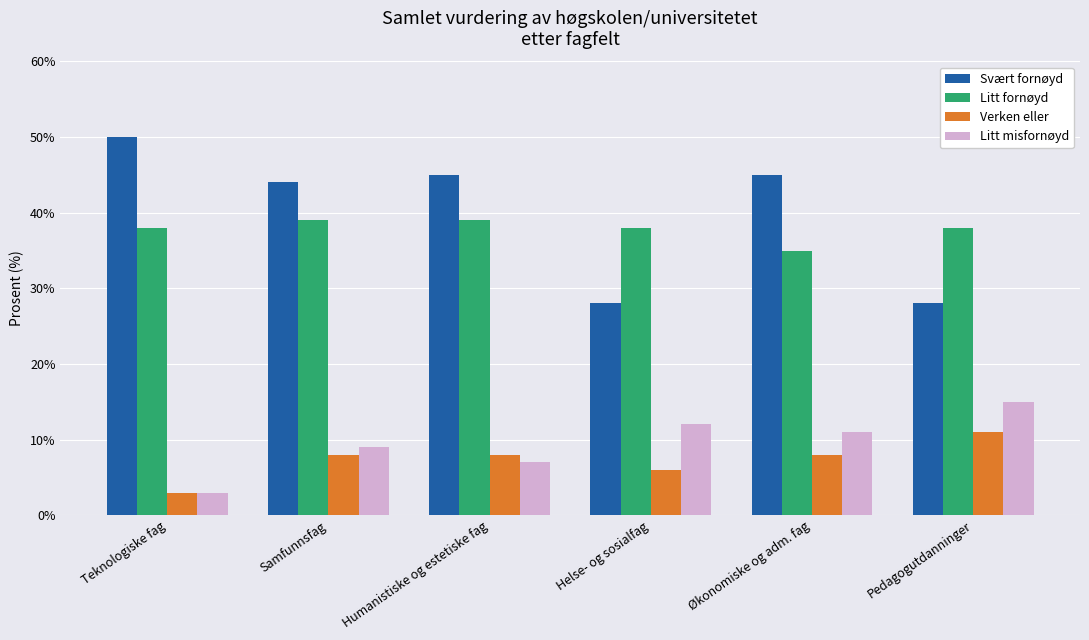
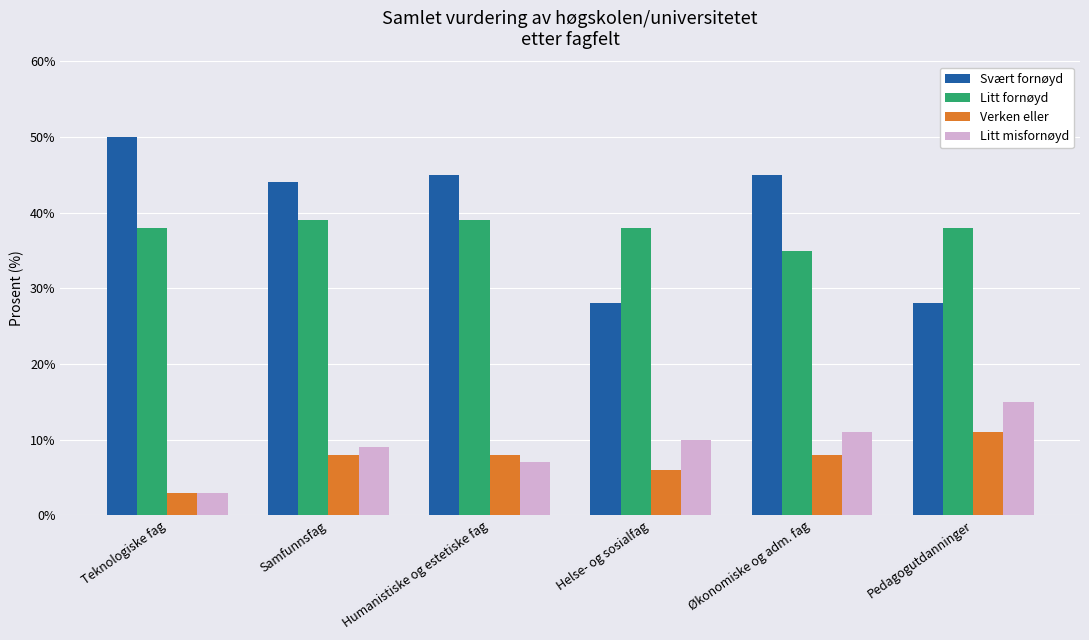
  {
    "Svært fornøyd": {
      "Teknologiske fag": "50%",
      "Samfunnsfag": "44%",
      "Humanistiske og estetiske fag": "45%",
      "Helse- og sosialfag": "28%",
      "Økonomiske og adm. fag": "45%",
      "Pedagogutdanninger": "28%"
    },
    "Litt fornøyd": {
      "Teknologiske fag": "38%",
      "Samfunnsfag": "39%",
      "Humanistiske og estetiske fag": "39%",
      "Helse- og sosialfag": "38%",
      "Økonomiske og adm. fag": "35%",
      "Pedagogutdanninger": "38%"
    },
    "Verken eller": {
      "Teknologiske fag": "3%",
      "Samfunnsfag": "8%",
      "Humanistiske og estetiske fag": "8%",
      "Helse- og sosialfag": "6%",
      "Økonomiske og adm. fag": "8%",
      "Pedagogutdanninger": "11%"
    },
    "Litt misfornøyd": {
      "Teknologiske fag": "3%",
      "Samfunnsfag": "9%",
      "Humanistiske og estetiske fag": "7%",
-     "Helse- og sosialfag": "12%",
+     "Helse- og sosialfag": "10%",
      "Økonomiske og adm. fag": "11%",
      "Pedagogutdanninger": "15%"
    }
  }
